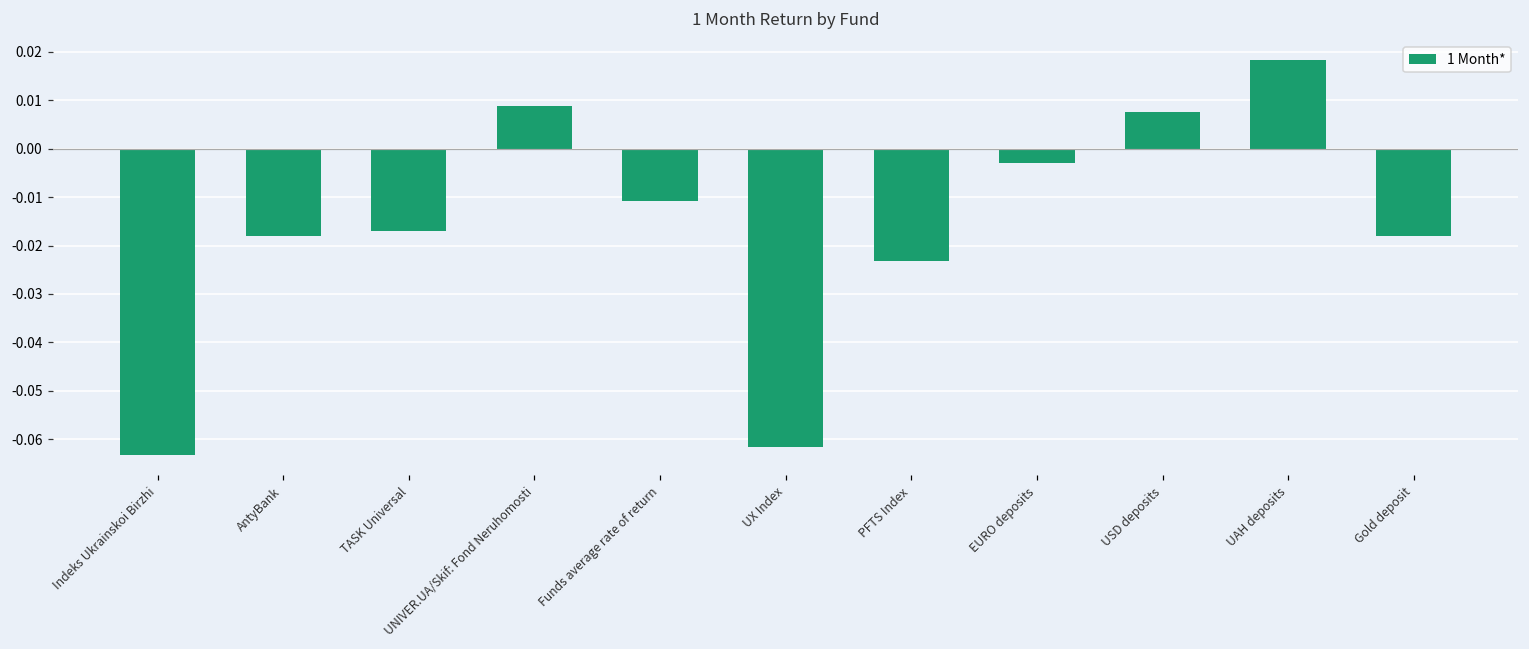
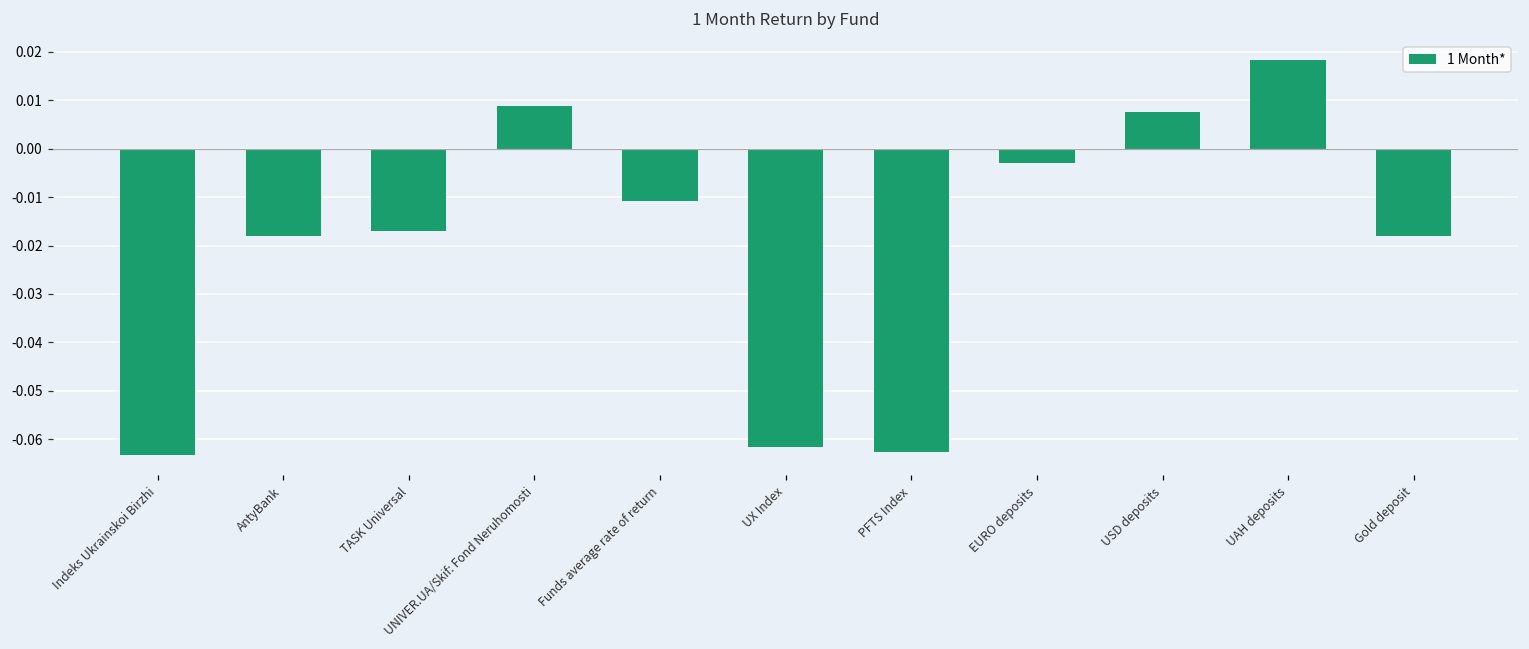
  {
    "Indeks Ukrainskoi Birzhi": -0.063,
    "AntyBank": -0.018,
    "TASK Universal": -0.017,
    "UNIVER.UA/Skif: Fond Neruhomosti": 0.009,
    "Funds average rate of return": -0.011,
    "UX Index": -0.062,
-   "PFTS Index": -0.023,
+   "PFTS Index": -0.063,
    "EURO deposits": -0.003,
    "USD deposits": 0.008,
    "UAH deposits": 0.018,
    "Gold deposit": -0.018
  }
